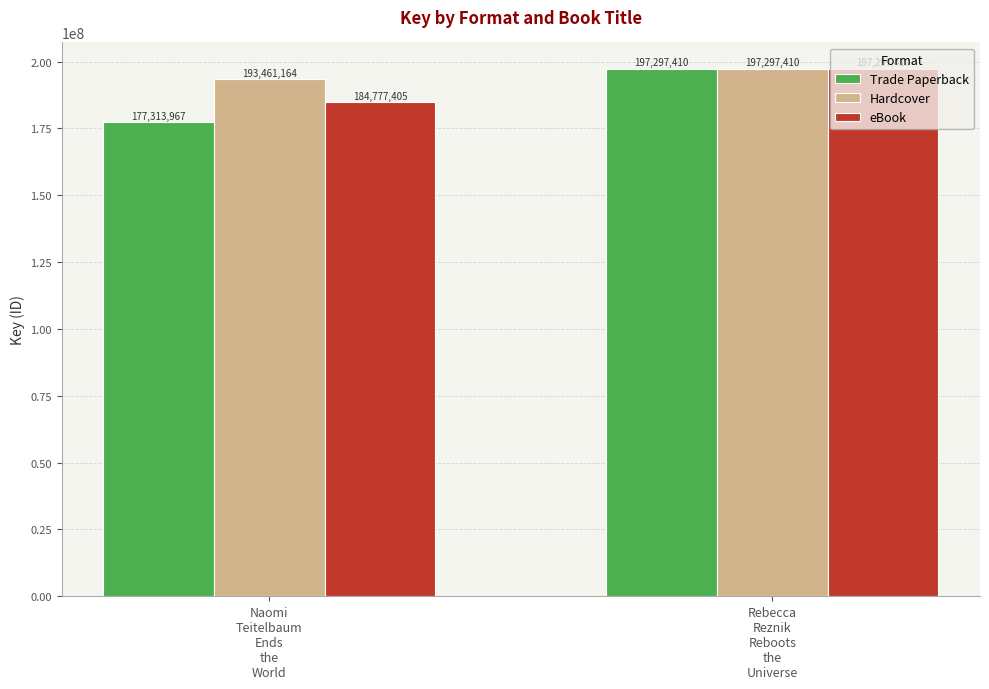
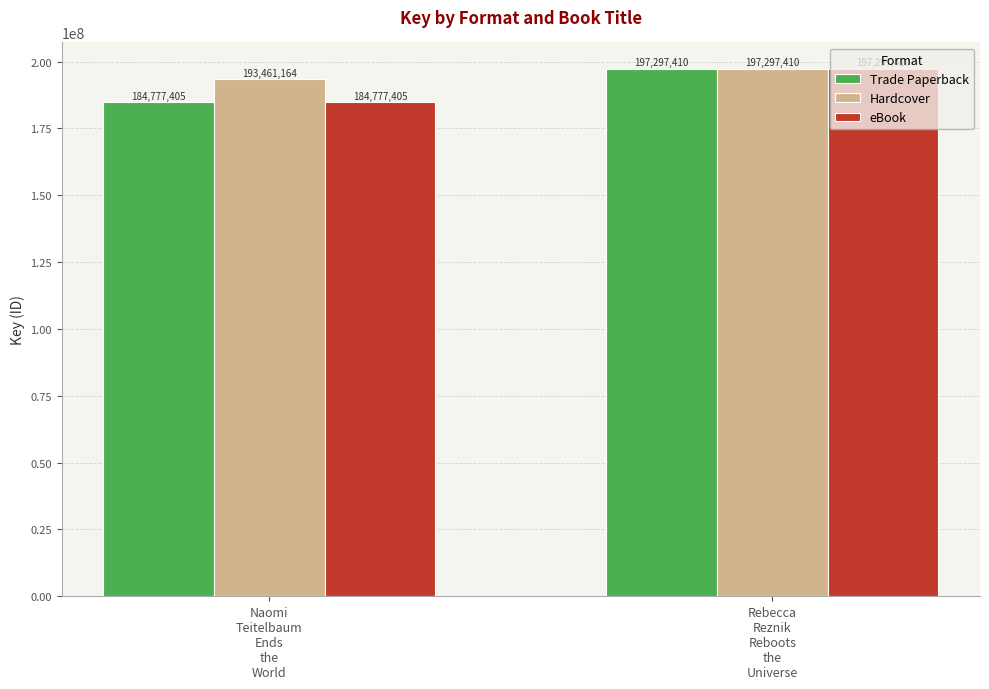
  {
    "Trade Paperback": {
-     "Naomi Teitelbaum Ends the World": "177,313,967",
+     "Naomi Teitelbaum Ends the World": "184,777,405",
      "Rebecca Reznik Reboots the Universe": "197,297,410"
    },
    "Hardcover": {
      "Naomi Teitelbaum Ends the World": "193,461,164",
      "Rebecca Reznik Reboots the Universe": "197,297,410"
    },
    "eBook": {
      "Naomi Teitelbaum Ends the World": "184,777,405"
    }
  }
